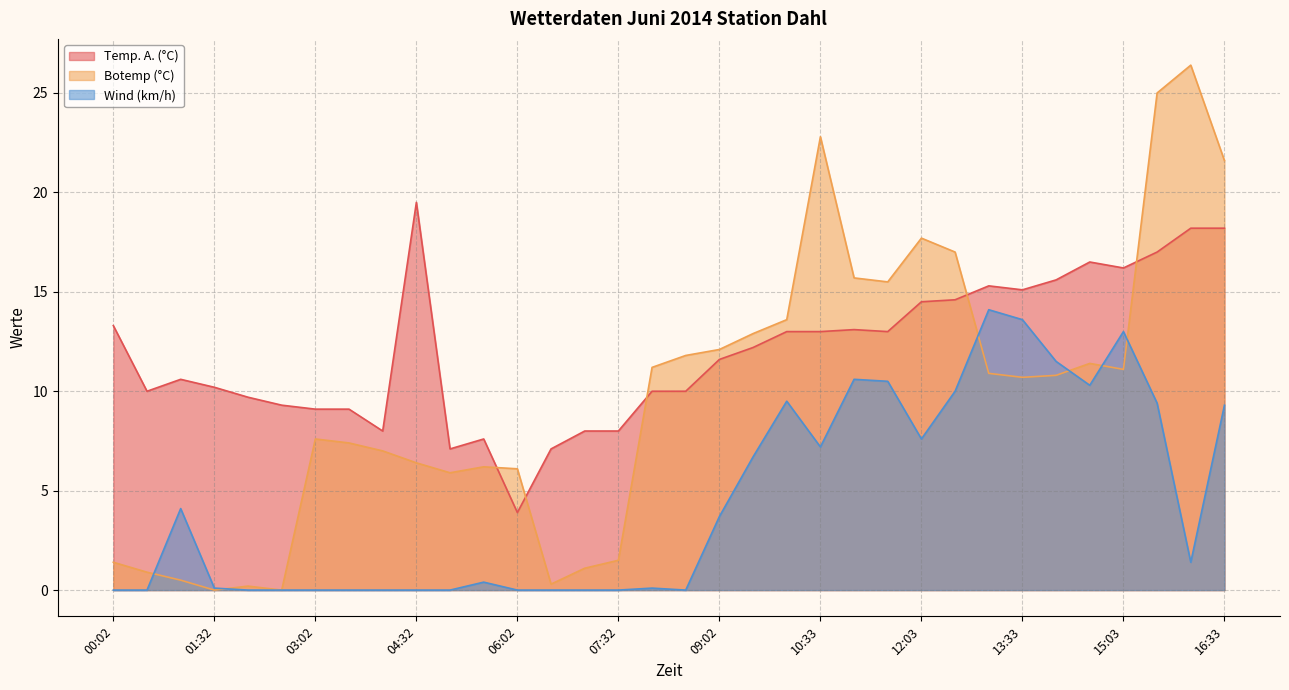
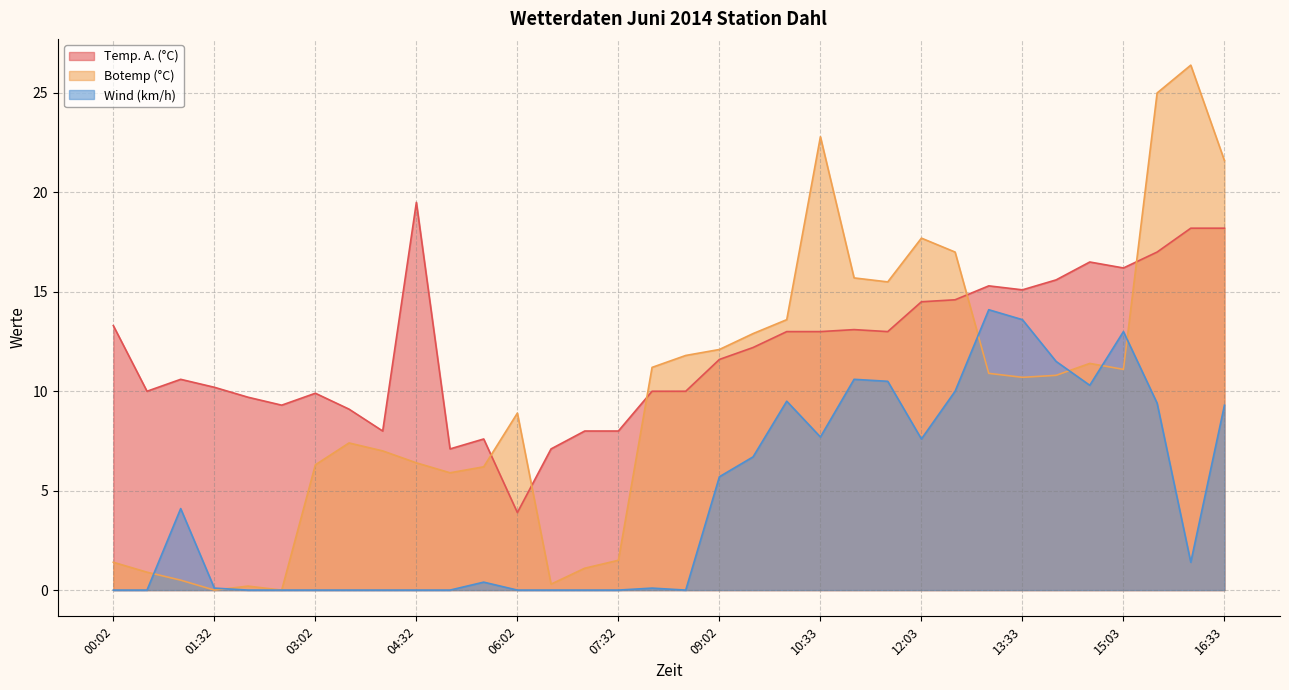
  {
    "Temp. A. (°C)": {
      "00:02": 13.3,
      "01:32": 10.2,
-     "03:02": 9.1,
+     "03:02": 9.9,
      "04:32": 19.5,
      "06:02": 3.9,
      "07:32": 8.0,
      "09:02": 11.6,
      "10:33": 13.0,
      "12:03": 14.5,
      "13:33": 15.1,
      "15:03": 16.2,
      "16:33": 18.2
    },
    "Botemp (°C)": {
      "00:02": 1.4,
-     "03:02": 7.6,
+     "03:02": 6.3,
      "04:32": 6.4,
-     "06:02": 6.1,
+     "06:02": 8.9,
      "07:32": 1.5,
      "09:02": 12.1,
      "10:33": 22.8,
      "12:03": 17.7,
      "13:33": 10.7,
      "15:03": 11.1,
      "16:33": 21.6
    },
    "Wind (km/h)": {
      "00:02": 0.0,
      "03:02": 0.0,
      "04:32": 0.0,
      "06:02": 0.0,
      "07:32": 0.0,
-     "09:02": 3.7,
-     "10:33": 7.2,
+     "09:02": 5.7,
+     "10:33": 7.7,
      "12:03": 7.6,
      "13:33": 13.6,
      "15:03": 13.0,
      "16:33": 9.3
    }
  }
